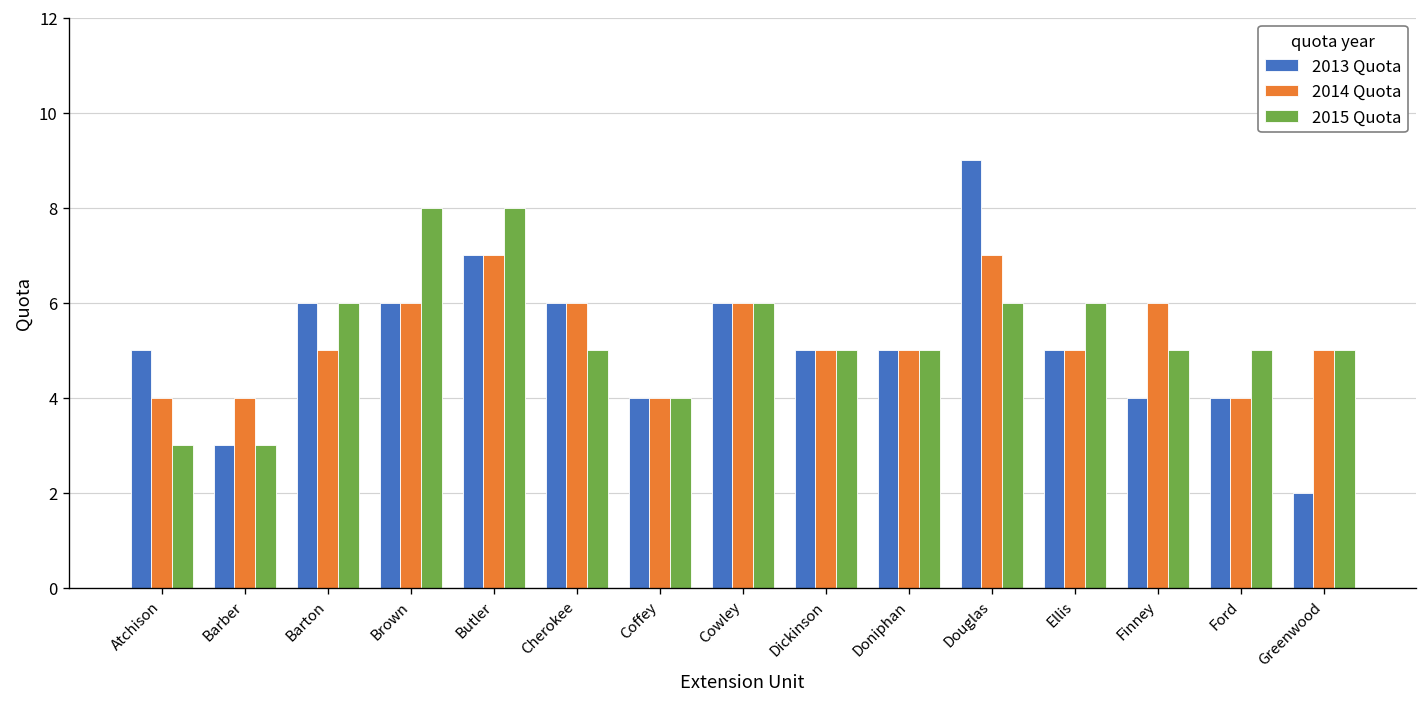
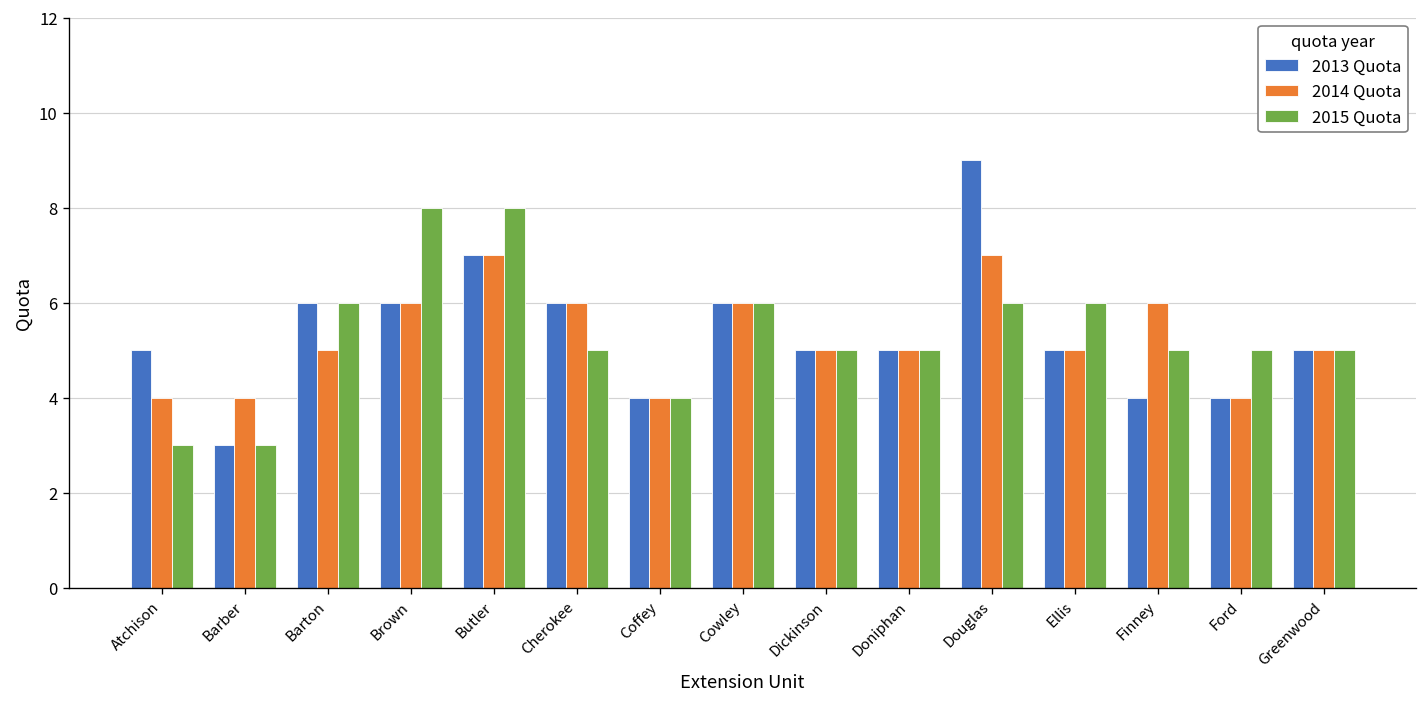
  {
    "2013 Quota": {
      "Atchison": 5,
      "Barber": 3,
      "Barton": 6,
      "Brown": 6,
      "Butler": 7,
      "Cherokee": 6,
      "Coffey": 4,
      "Cowley": 6,
      "Dickinson": 5,
      "Doniphan": 5,
      "Douglas": 9,
      "Ellis": 5,
      "Finney": 4,
      "Ford": 4,
-     "Greenwood": 2
+     "Greenwood": 5
    },
    "2014 Quota": {
      "Atchison": 4,
      "Barber": 4,
      "Barton": 5,
      "Brown": 6,
      "Butler": 7,
      "Cherokee": 6,
      "Coffey": 4,
      "Cowley": 6,
      "Dickinson": 5,
      "Doniphan": 5,
      "Douglas": 7,
      "Ellis": 5,
      "Finney": 6,
      "Ford": 4,
      "Greenwood": 5
    },
    "2015 Quota": {
      "Atchison": 3,
      "Barber": 3,
      "Barton": 6,
      "Brown": 8,
      "Butler": 8,
      "Cherokee": 5,
      "Coffey": 4,
      "Cowley": 6,
      "Dickinson": 5,
      "Doniphan": 5,
      "Douglas": 6,
      "Ellis": 6,
      "Finney": 5,
      "Ford": 5,
      "Greenwood": 5
    }
  }
